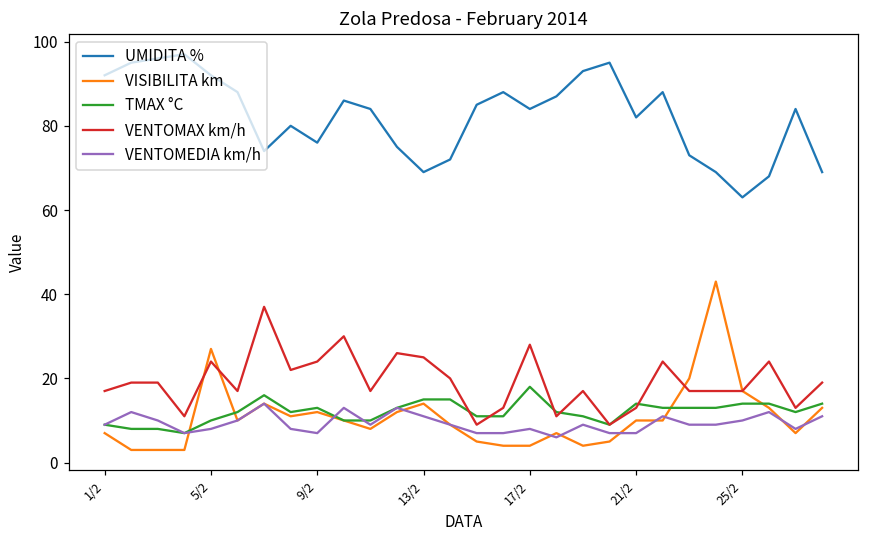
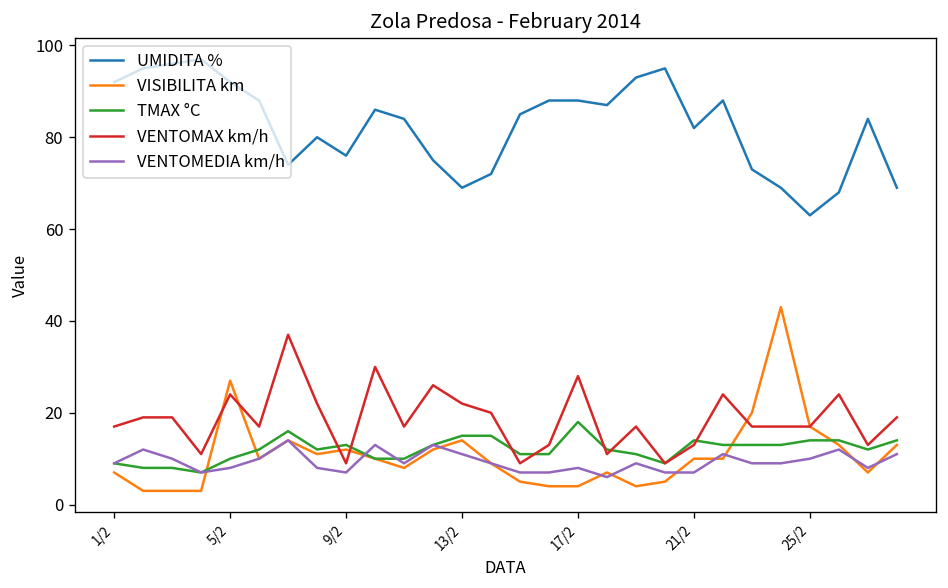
  {
    "UMIDITA %": {
      "9/2": 76,
      "13/2": 69,
-     "17/2": 84,
+     "17/2": 88,
      "21/2": 82,
      "25/2": 63
    },
    "VISIBILITA km": {
      "1/2": 7,
      "5/2": 27,
      "9/2": 12,
      "13/2": 14,
      "17/2": 4,
      "21/2": 10
    },
    "TMAX °C": {
      "5/2": 10,
      "9/2": 13,
      "13/2": 15,
      "17/2": 18,
      "21/2": 14,
      "25/2": 14
    },
    "VENTOMAX km/h": {
      "1/2": 17,
      "5/2": 24,
-     "9/2": 24,
-     "13/2": 25,
+     "9/2": 9,
+     "13/2": 22,
      "17/2": 28,
      "21/2": 13
    },
    "VENTOMEDIA km/h": {
      "5/2": 8,
      "9/2": 7,
      "13/2": 11,
      "17/2": 8,
      "21/2": 7,
      "25/2": 10
    }
  }
